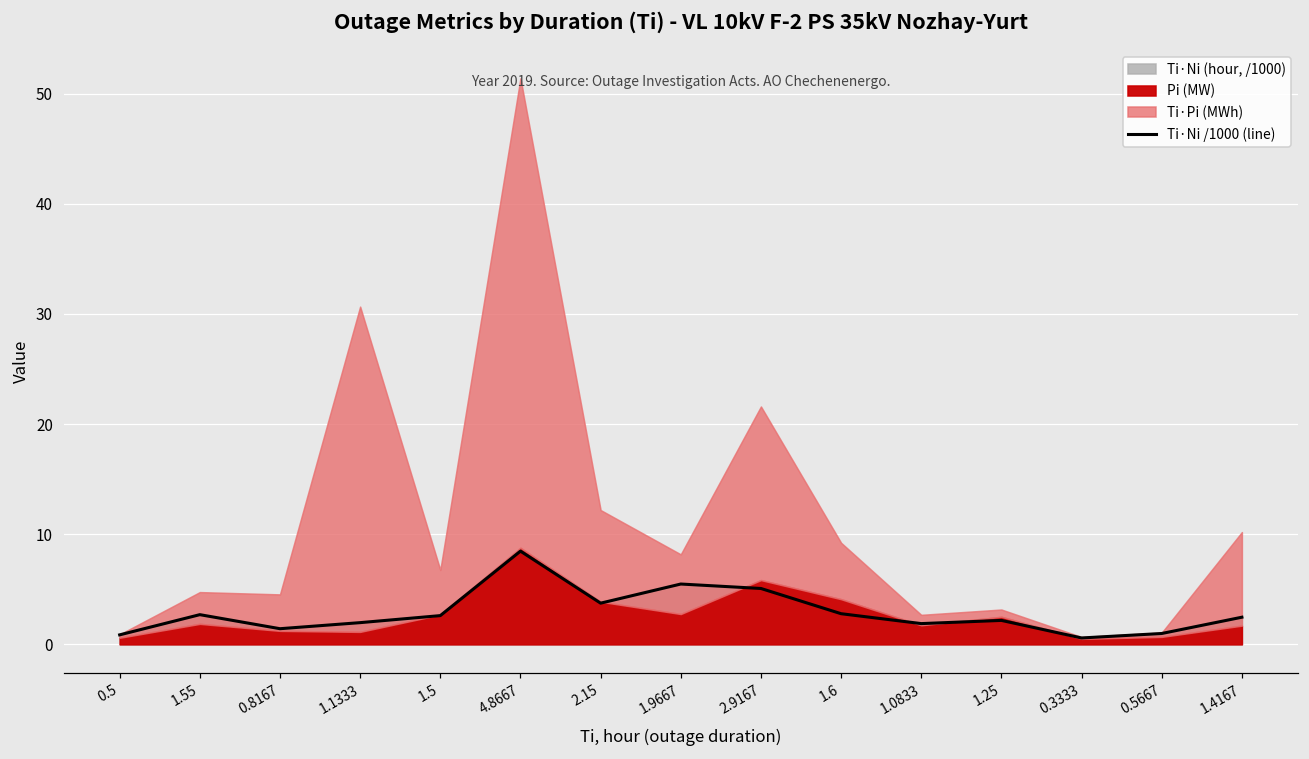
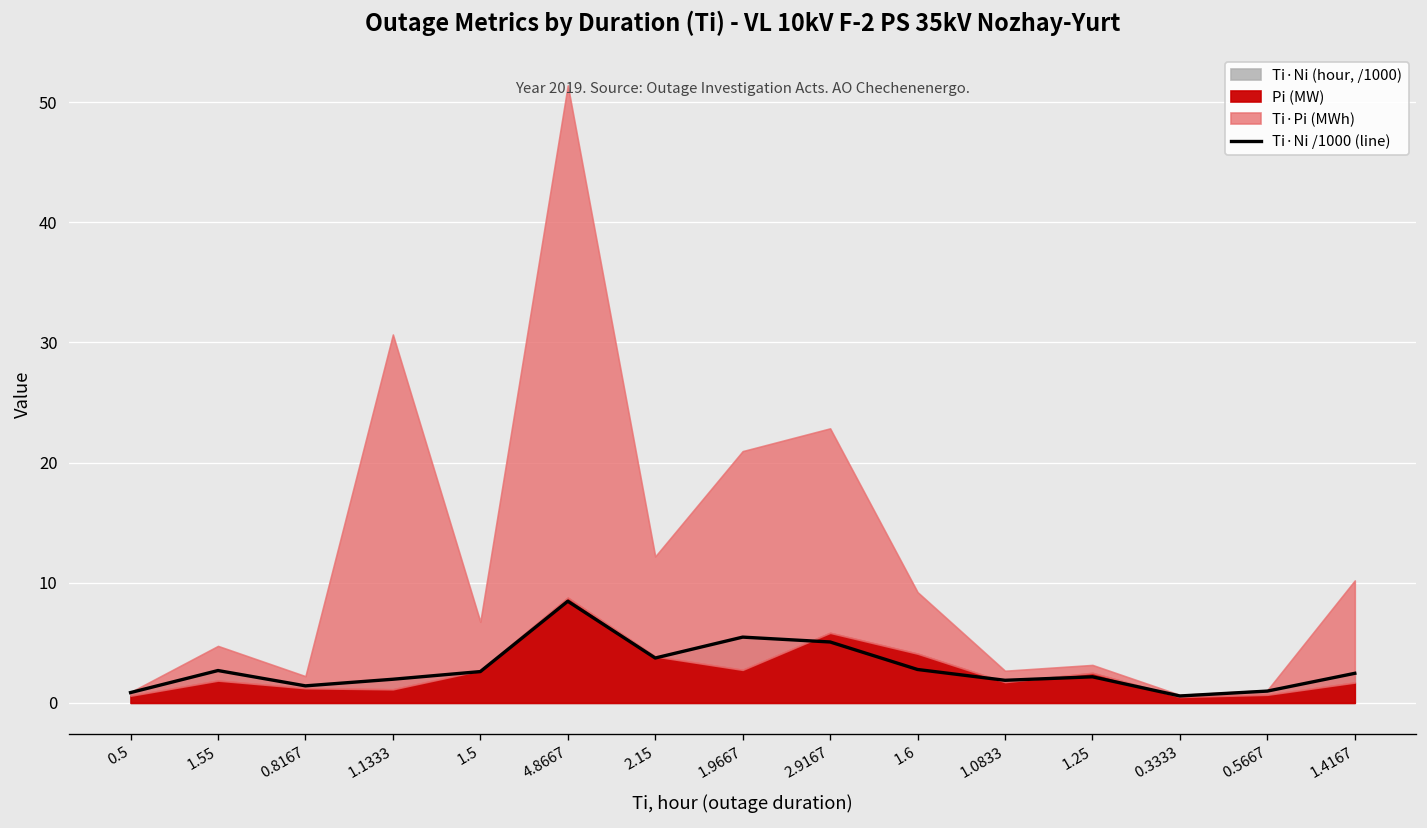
  {
    "Ti·Ni (hour, /1000)": {
      "1.55": 2.7,
      "1.1333": 2.0,
      "4.8667": 8.5,
      "1.9667": 5.5,
      "2.9167": 5.1,
      "1.6": 2.8,
      "1.25": 2.2,
      "1.4167": 2.5
    },
    "Pi (MW)": {
      "0.5": 0.6,
      "1.55": 1.9,
      "1.1333": 1.1,
      "4.8667": 8.8,
      "1.9667": 2.8,
      "2.9167": 5.8,
      "1.6": 4.1,
      "1.25": 2.5,
      "0.5667": 0.7,
      "1.4167": 1.7
    },
    "Ti·Pi (MWh)": {
      "1.55": 2.9,
-     "0.8167": 3.3,
+     "0.8167": 1.0,
      "1.1333": 29.5,
      "1.5": 4.1,
      "2.15": 8.3,
-     "1.9667": 5.4,
-     "2.9167": 15.8,
+     "1.9667": 18.2,
+     "2.9167": 17.0,
      "1.6": 5.1,
      "1.0833": 0.9,
      "1.25": 0.7,
      "1.4167": 8.5
    }
  }
